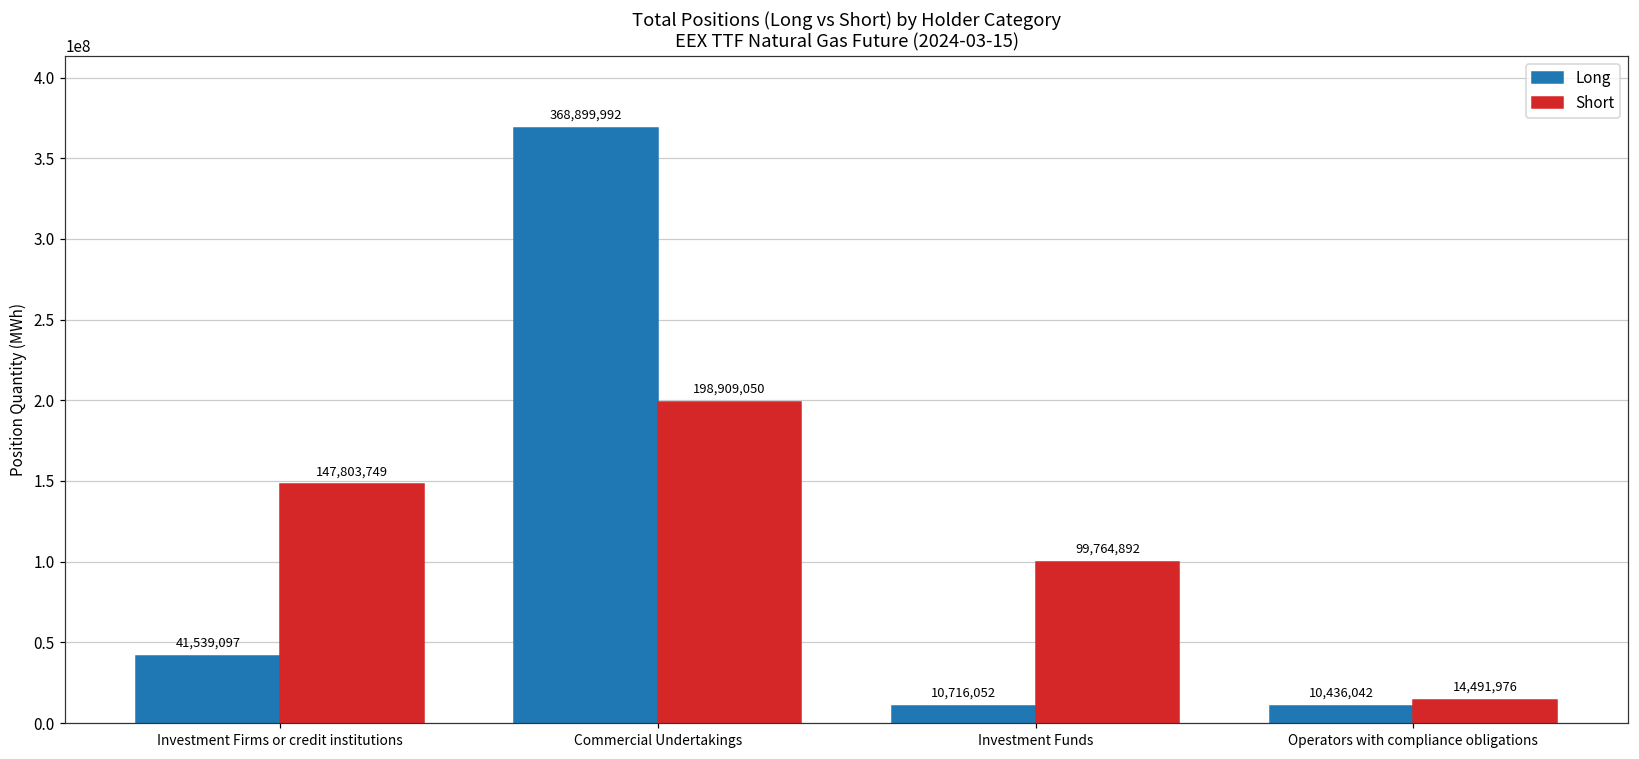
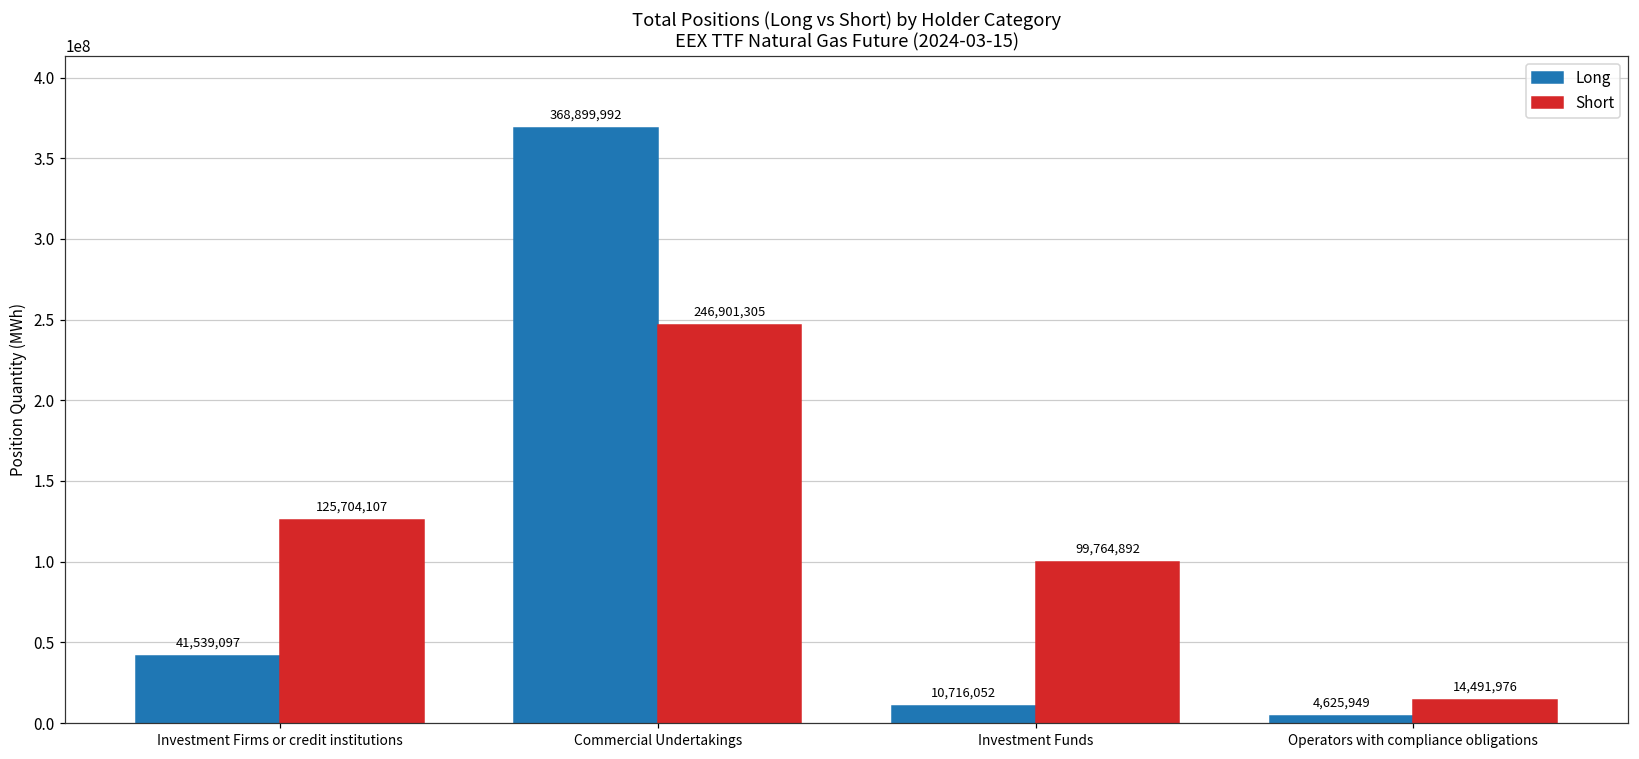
  {
    "Long": {
      "Investment Firms or credit institutions": "41,539,097",
      "Commercial Undertakings": "368,899,992",
      "Investment Funds": "10,716,052",
-     "Operators with compliance obligations": "10,436,042"
+     "Operators with compliance obligations": "4,625,949"
    },
    "Short": {
-     "Investment Firms or credit institutions": "147,803,749",
-     "Commercial Undertakings": "198,909,050",
+     "Investment Firms or credit institutions": "125,704,107",
+     "Commercial Undertakings": "246,901,305",
      "Investment Funds": "99,764,892",
      "Operators with compliance obligations": "14,491,976"
    }
  }
